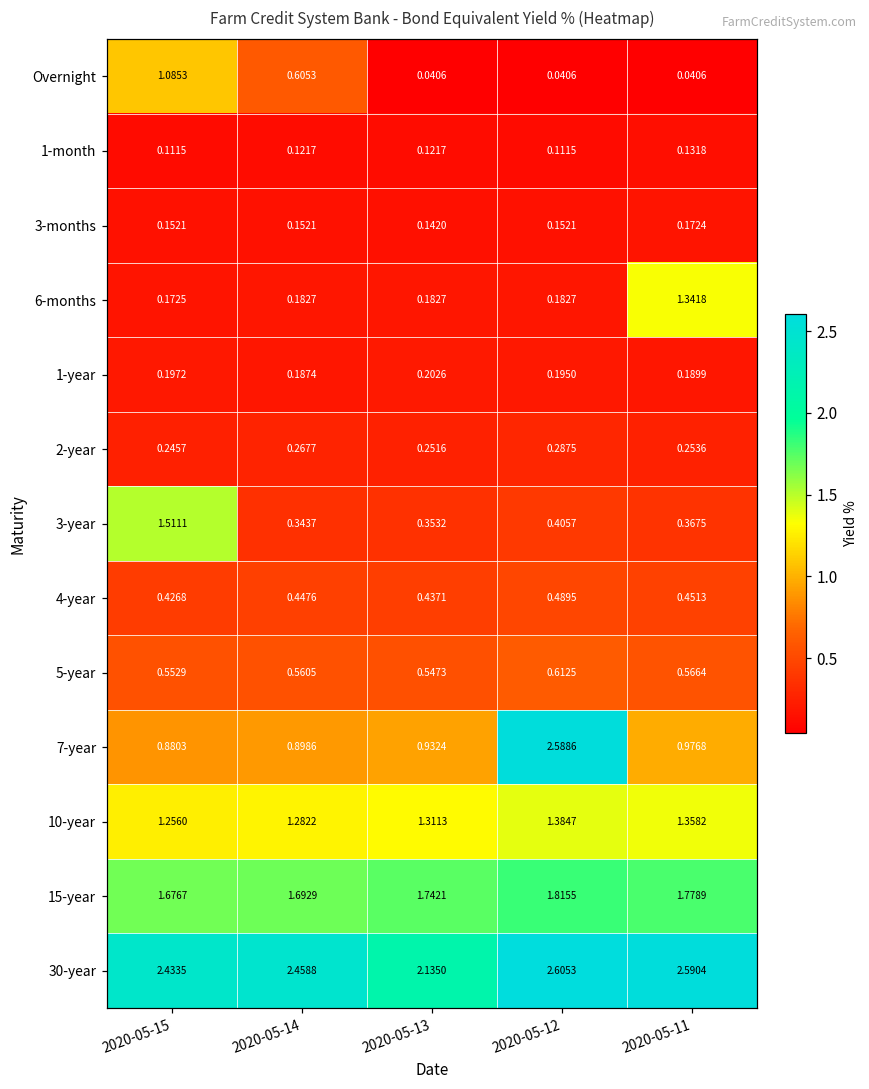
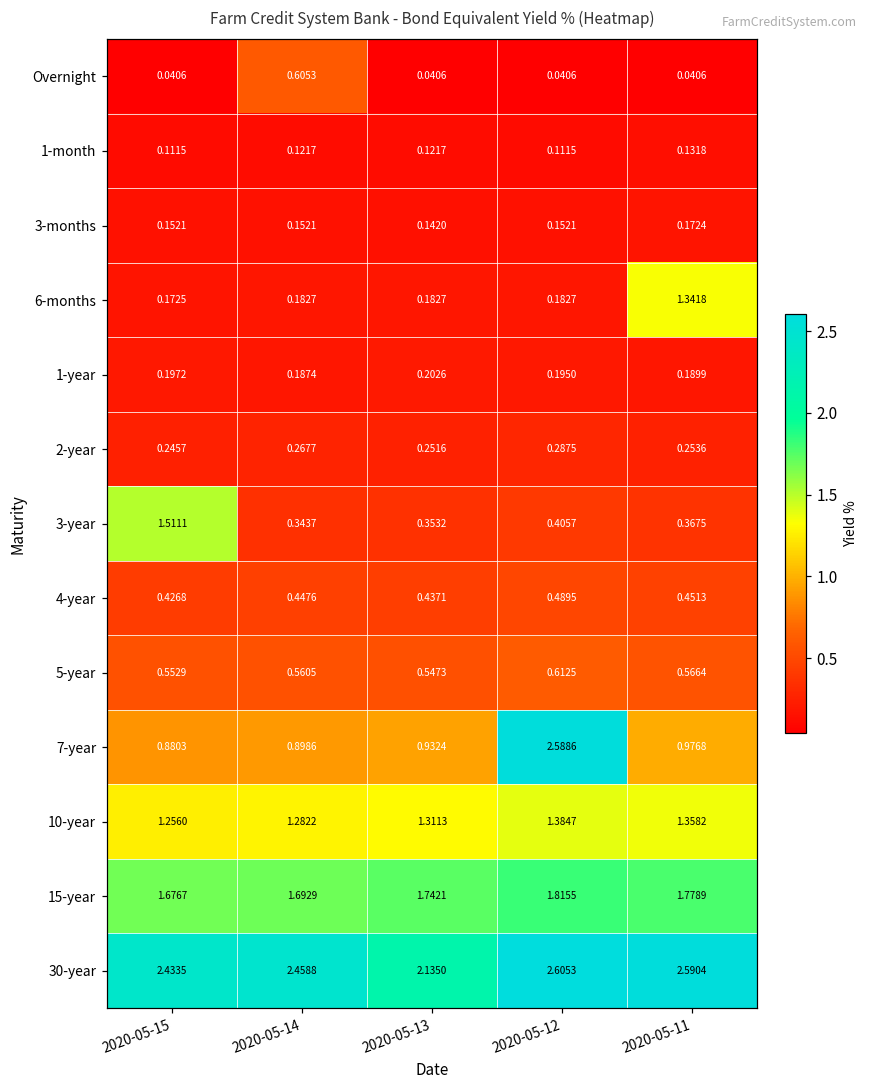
  {
    "Overnight": {
-     "2020-05-15": 1.0853,
+     "2020-05-15": 0.0406,
      "2020-05-14": 0.6053,
      "2020-05-13": 0.0406,
      "2020-05-12": 0.0406,
      "2020-05-11": 0.0406
    },
    "1-month": {
      "2020-05-15": 0.1115,
      "2020-05-14": 0.1217,
      "2020-05-13": 0.1217,
      "2020-05-12": 0.1115,
      "2020-05-11": 0.1318
    },
    "3-months": {
      "2020-05-15": 0.1521,
      "2020-05-14": 0.1521,
      "2020-05-13": 0.1420,
      "2020-05-12": 0.1521,
      "2020-05-11": 0.1724
    },
    "6-months": {
      "2020-05-15": 0.1725,
      "2020-05-14": 0.1827,
      "2020-05-13": 0.1827,
      "2020-05-12": 0.1827,
      "2020-05-11": 1.3418
    },
    "1-year": {
      "2020-05-15": 0.1972,
      "2020-05-14": 0.1874,
      "2020-05-13": 0.2026,
      "2020-05-12": 0.1950,
      "2020-05-11": 0.1899
    },
    "2-year": {
      "2020-05-15": 0.2457,
      "2020-05-14": 0.2677,
      "2020-05-13": 0.2516,
      "2020-05-12": 0.2875,
      "2020-05-11": 0.2536
    },
    "3-year": {
      "2020-05-15": 1.5111,
      "2020-05-14": 0.3437,
      "2020-05-13": 0.3532,
      "2020-05-12": 0.4057,
      "2020-05-11": 0.3675
    },
    "4-year": {
      "2020-05-15": 0.4268,
      "2020-05-14": 0.4476,
      "2020-05-13": 0.4371,
      "2020-05-12": 0.4895,
      "2020-05-11": 0.4513
    },
    "5-year": {
      "2020-05-15": 0.5529,
      "2020-05-14": 0.5605,
      "2020-05-13": 0.5473,
      "2020-05-12": 0.6125,
      "2020-05-11": 0.5664
    },
    "7-year": {
      "2020-05-15": 0.8803,
      "2020-05-14": 0.8986,
      "2020-05-13": 0.9324,
      "2020-05-12": 2.5886,
      "2020-05-11": 0.9768
    },
    "10-year": {
      "2020-05-15": 1.2560,
      "2020-05-14": 1.2822,
      "2020-05-13": 1.3113,
      "2020-05-12": 1.3847,
      "2020-05-11": 1.3582
    },
    "15-year": {
      "2020-05-15": 1.6767,
      "2020-05-14": 1.6929,
      "2020-05-13": 1.7421,
      "2020-05-12": 1.8155,
      "2020-05-11": 1.7789
    },
    "30-year": {
      "2020-05-15": 2.4335,
      "2020-05-14": 2.4588,
      "2020-05-13": 2.1350,
      "2020-05-12": 2.6053,
      "2020-05-11": 2.5904
    }
  }
